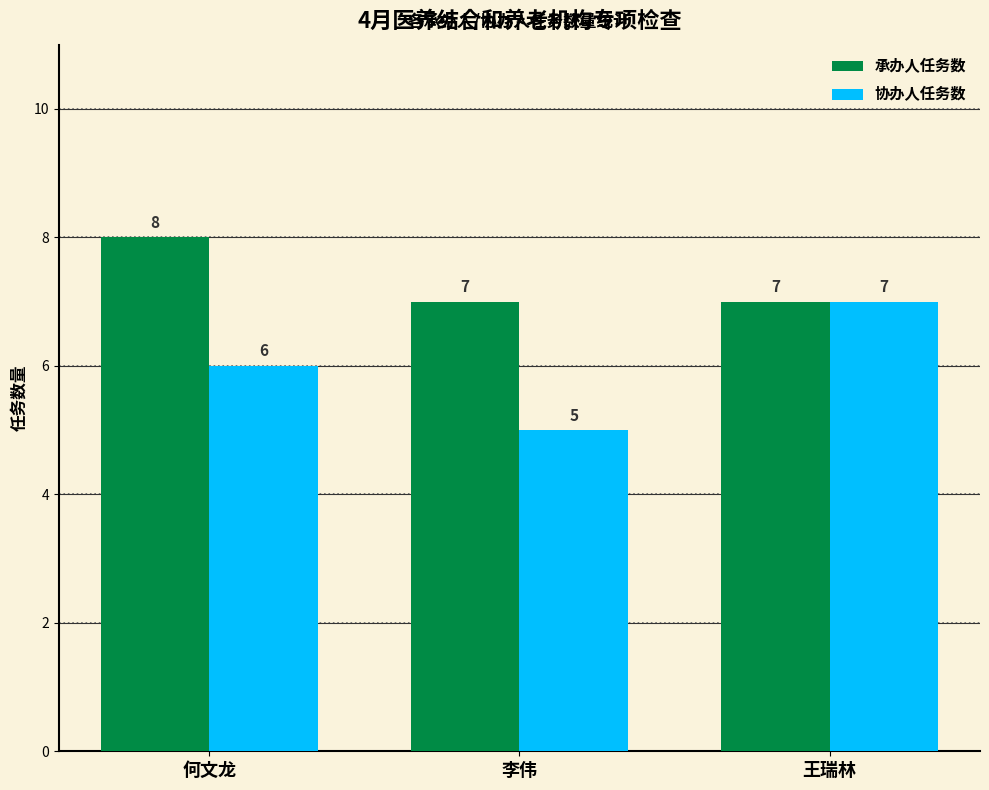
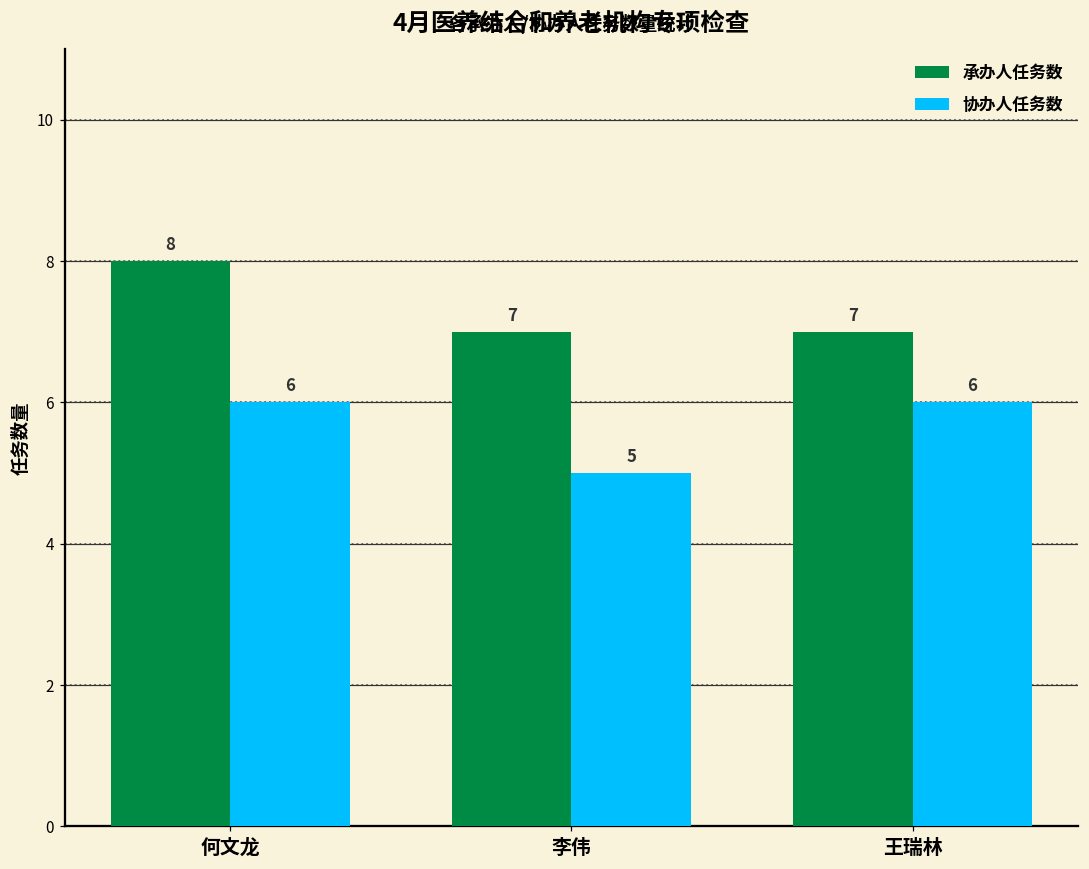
  {
    "承办人任务数": {
      "何文龙": 8,
      "李伟": 7,
      "王瑞林": 7
    },
    "协办人任务数": {
      "何文龙": 6,
      "李伟": 5,
-     "王瑞林": 7
+     "王瑞林": 6
    }
  }
